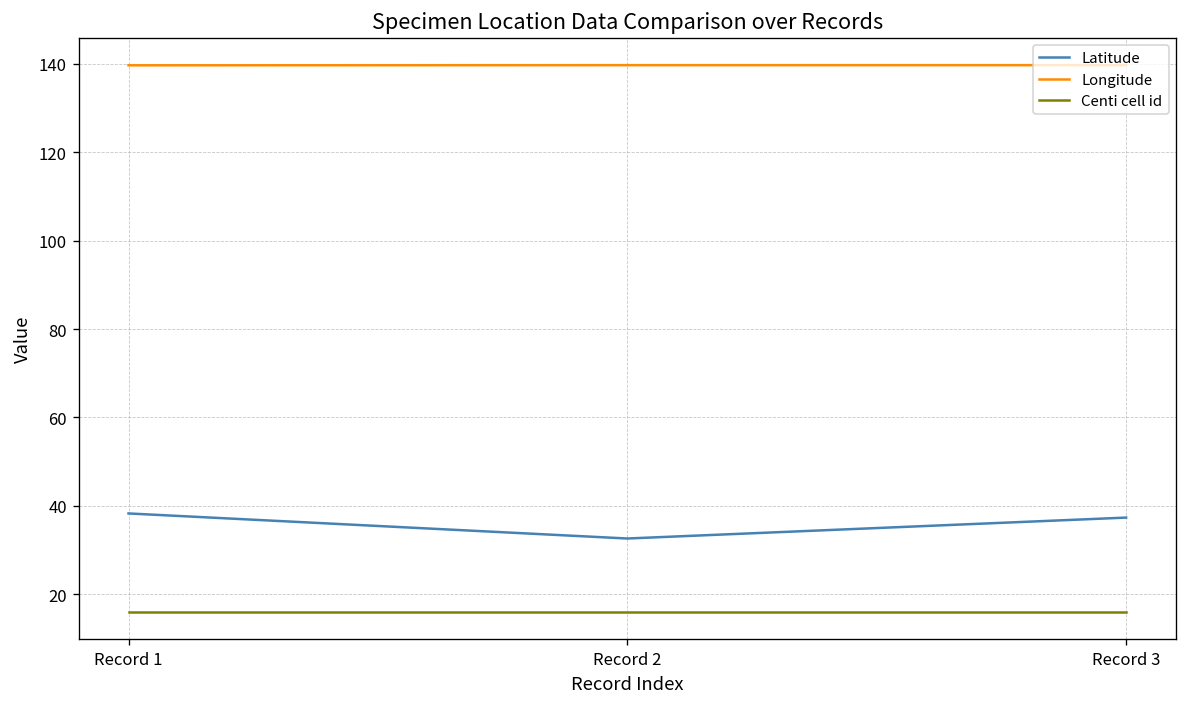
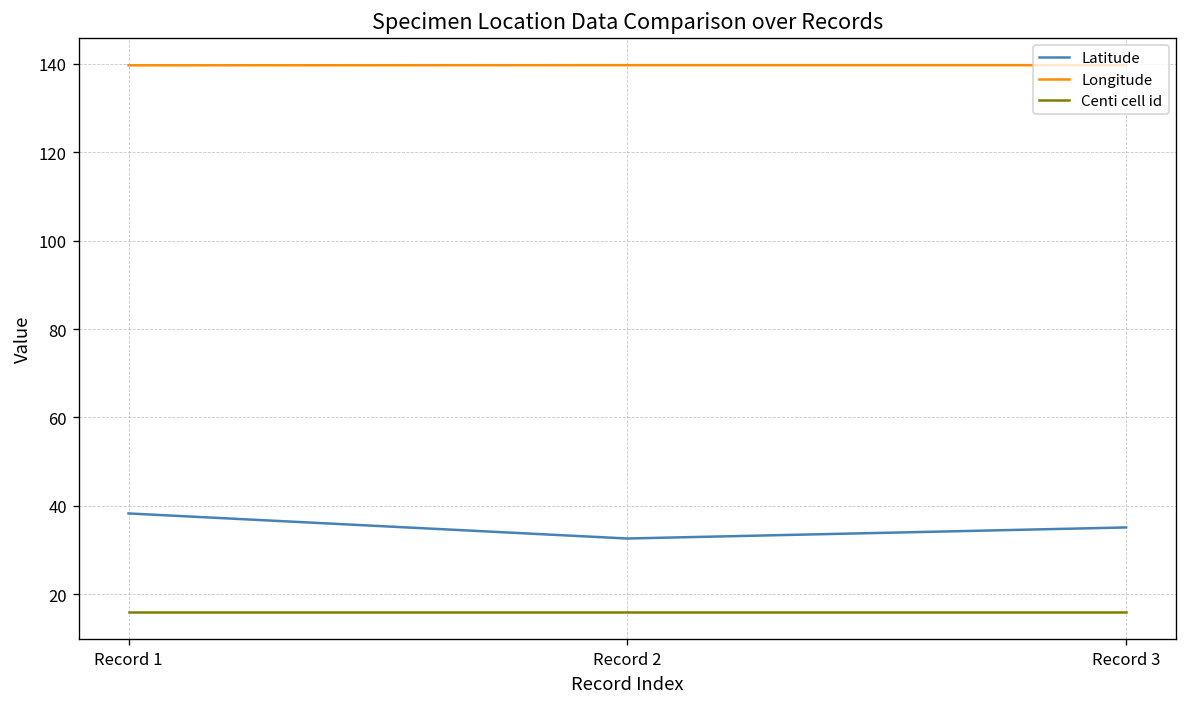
  {
    "Latitude": {
      "Record 1": 38,
      "Record 2": 33,
-     "Record 3": 37
+     "Record 3": 35
    },
    "Longitude": {
      "Record 1": 140,
      "Record 2": 140
    },
    "Centi cell id": {
      "Record 1": 16,
      "Record 2": 16,
      "Record 3": 16
    }
  }
